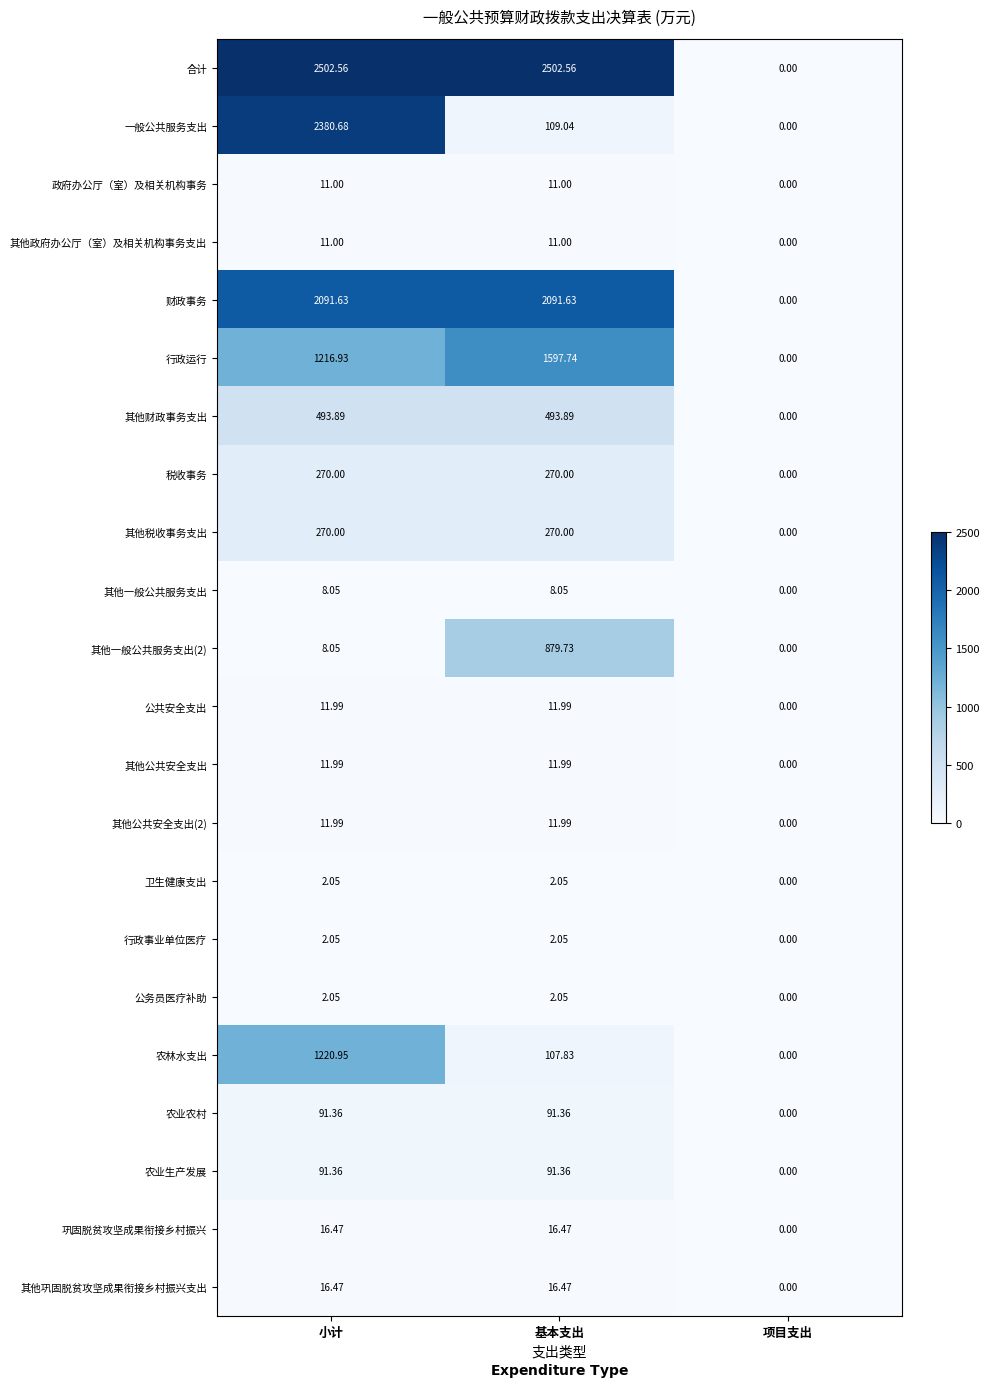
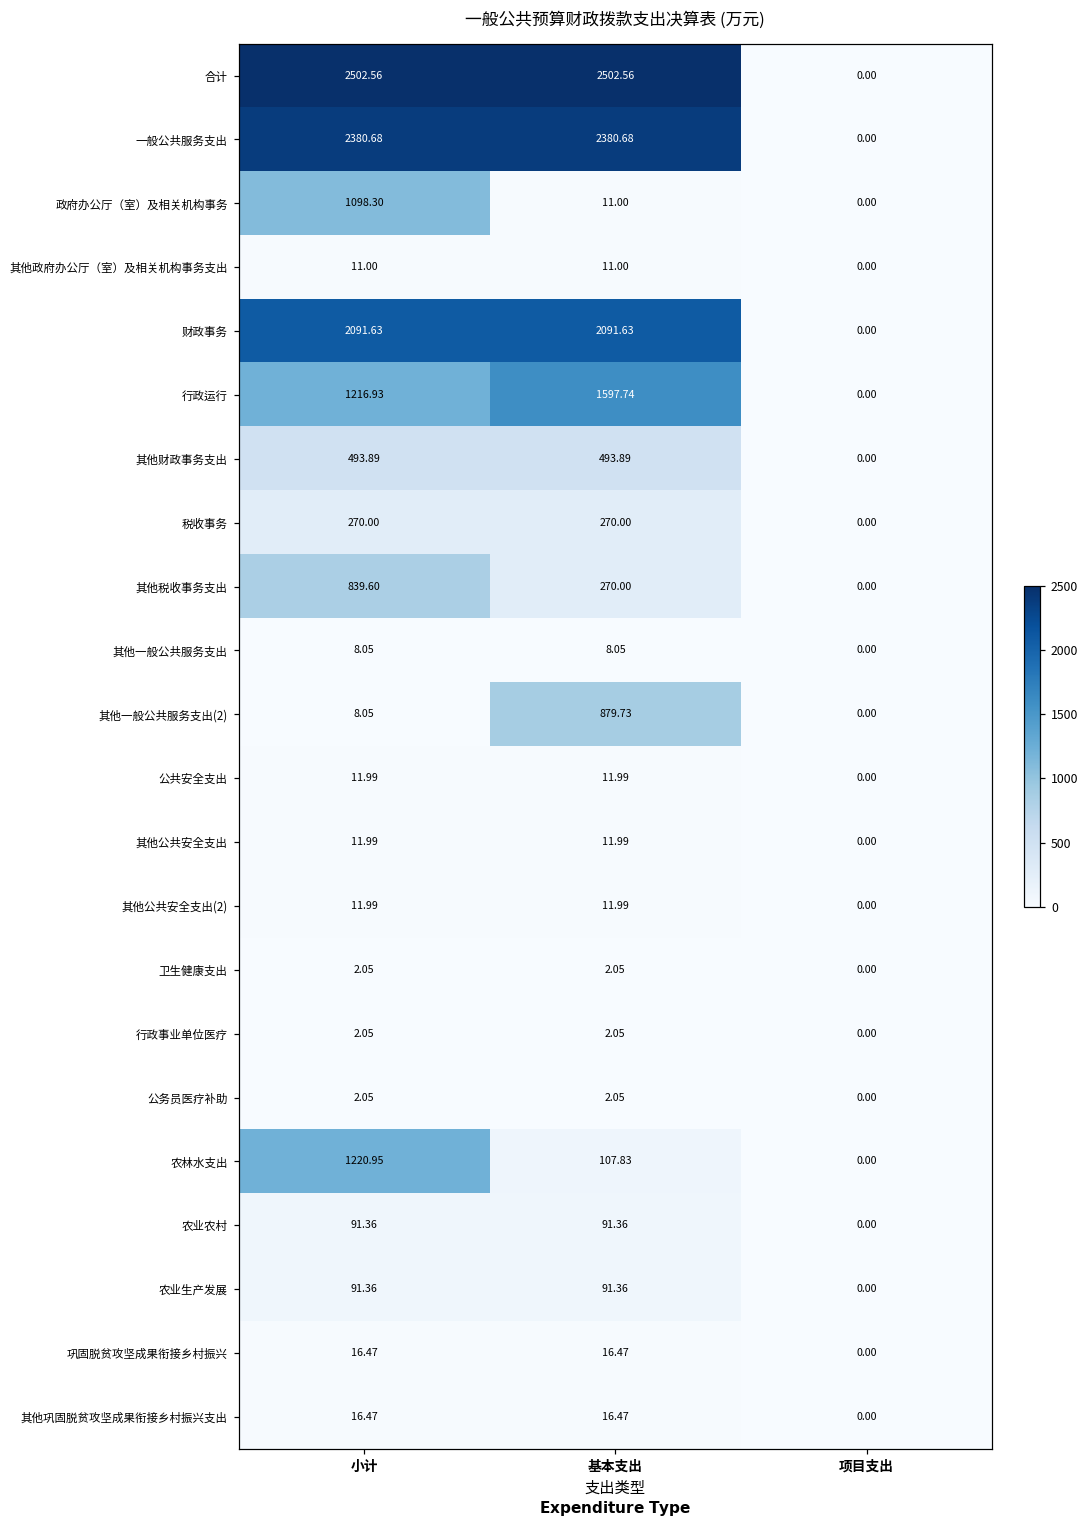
  {
    "合计": {
      "小计": 2502.56,
      "基本支出": 2502.56,
      "项目支出": 0.00
    },
    "一般公共服务支出": {
      "小计": 2380.68,
-     "基本支出": 109.04,
+     "基本支出": 2380.68,
      "项目支出": 0.00
    },
    "政府办公厅（室）及相关机构事务": {
-     "小计": 11.00,
+     "小计": 1098.30,
      "基本支出": 11.00,
      "项目支出": 0.00
    },
    "其他政府办公厅（室）及相关机构事务支出": {
      "小计": 11.00,
      "基本支出": 11.00,
      "项目支出": 0.00
    },
    "财政事务": {
      "小计": 2091.63,
      "基本支出": 2091.63,
      "项目支出": 0.00
    },
    "行政运行": {
      "小计": 1216.93,
      "基本支出": 1597.74,
      "项目支出": 0.00
    },
    "其他财政事务支出": {
      "小计": 493.89,
      "基本支出": 493.89,
      "项目支出": 0.00
    },
    "税收事务": {
      "小计": 270.00,
      "基本支出": 270.00,
      "项目支出": 0.00
    },
    "其他税收事务支出": {
-     "小计": 270.00,
+     "小计": 839.60,
      "基本支出": 270.00,
      "项目支出": 0.00
    },
    "其他一般公共服务支出": {
      "小计": 8.05,
      "基本支出": 8.05,
      "项目支出": 0.00
    },
    "其他一般公共服务支出(2)": {
      "小计": 8.05,
      "基本支出": 879.73,
      "项目支出": 0.00
    },
    "公共安全支出": {
      "小计": 11.99,
      "基本支出": 11.99,
      "项目支出": 0.00
    },
    "其他公共安全支出": {
      "小计": 11.99,
      "基本支出": 11.99,
      "项目支出": 0.00
    },
    "其他公共安全支出(2)": {
      "小计": 11.99,
      "基本支出": 11.99,
      "项目支出": 0.00
    },
    "卫生健康支出": {
      "小计": 2.05,
      "基本支出": 2.05,
      "项目支出": 0.00
    },
    "行政事业单位医疗": {
      "小计": 2.05,
      "基本支出": 2.05,
      "项目支出": 0.00
    },
    "公务员医疗补助": {
      "小计": 2.05,
      "基本支出": 2.05,
      "项目支出": 0.00
    },
    "农林水支出": {
      "小计": 1220.95,
      "基本支出": 107.83,
      "项目支出": 0.00
    },
    "农业农村": {
      "小计": 91.36,
      "基本支出": 91.36,
      "项目支出": 0.00
    },
    "农业生产发展": {
      "小计": 91.36,
      "基本支出": 91.36,
      "项目支出": 0.00
    },
    "巩固脱贫攻坚成果衔接乡村振兴": {
      "小计": 16.47,
      "基本支出": 16.47,
      "项目支出": 0.00
    },
    "其他巩固脱贫攻坚成果衔接乡村振兴支出": {
      "小计": 16.47,
      "基本支出": 16.47,
      "项目支出": 0.00
    }
  }
